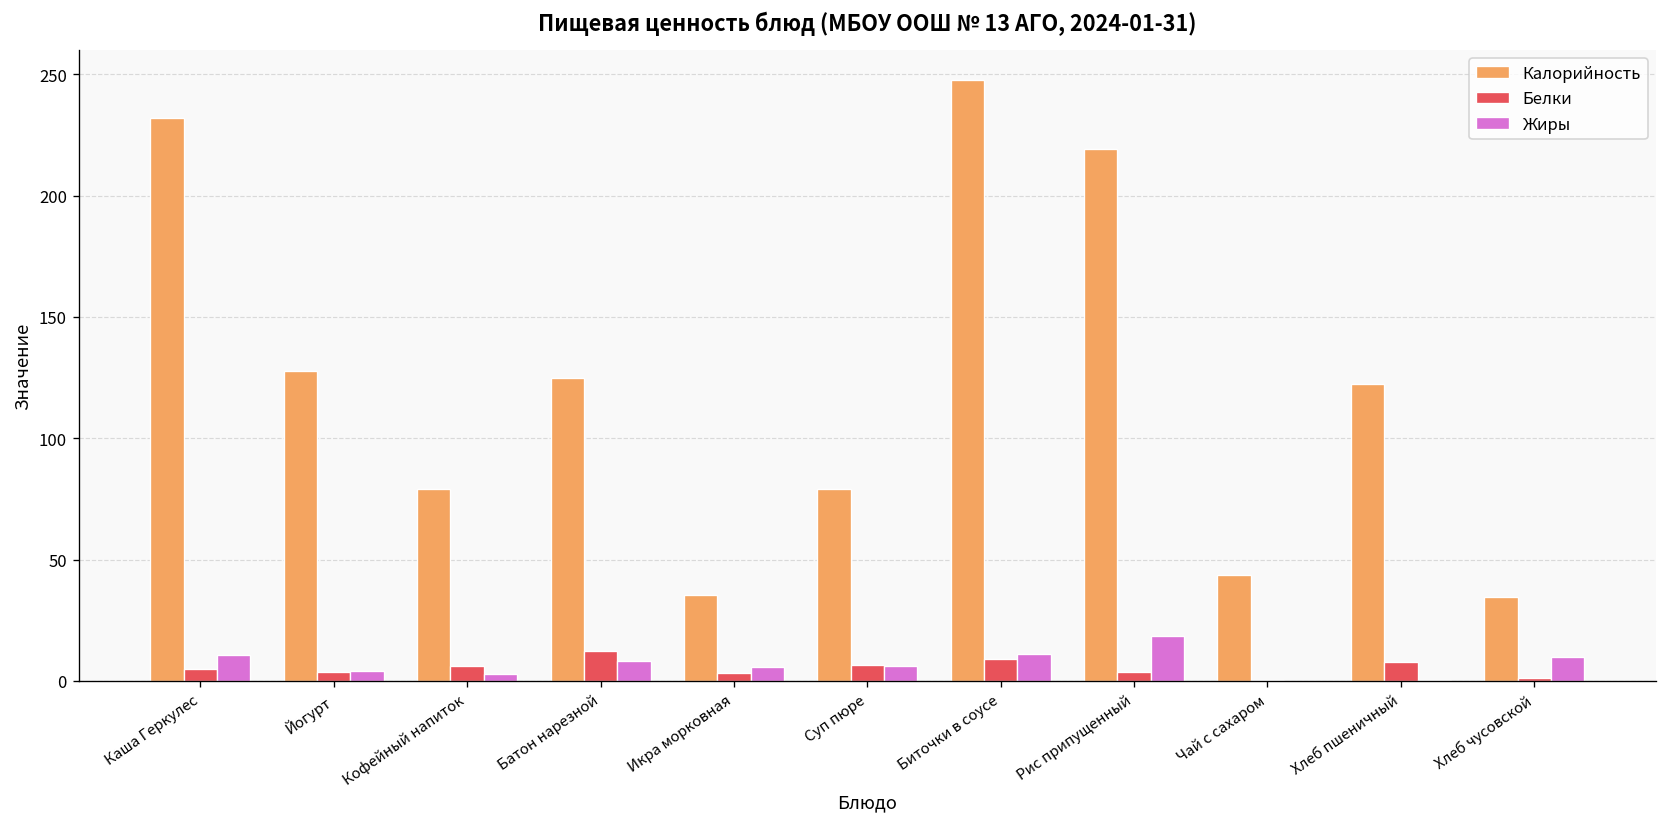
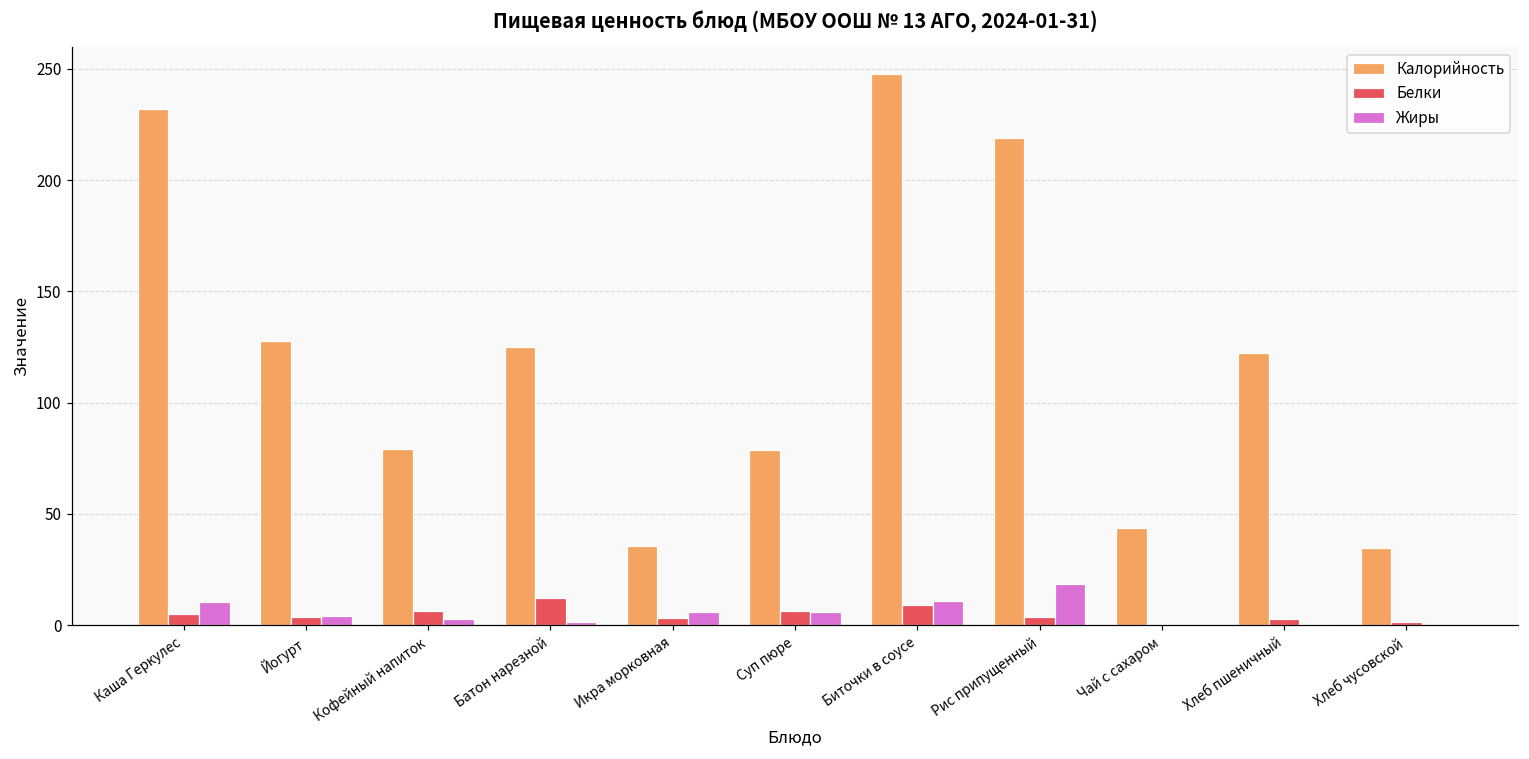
  {
    "Калорийность": {
      "Каша Геркулес": 232,
      "Йогурт": 128,
      "Кофейный напиток": 79,
      "Батон нарезной": 125,
      "Икра морковная": 36,
      "Суп пюре": 79,
      "Биточки в соусе": 248,
      "Рис припущенный": 219,
      "Чай с сахаром": 44,
      "Хлеб пшеничный": 122,
      "Хлеб чусовской": 35
    },
    "Белки": {
      "Каша Геркулес": 5,
      "Йогурт": 4,
      "Кофейный напиток": 6,
      "Батон нарезной": 12,
      "Икра морковная": 3,
      "Суп пюре": 6,
      "Биточки в соусе": 9,
      "Рис припущенный": 4,
-     "Хлеб пшеничный": 8,
+     "Хлеб пшеничный": 3,
      "Хлеб чусовской": 1
    },
    "Жиры": {
      "Каша Геркулес": 11,
      "Йогурт": 4,
      "Кофейный напиток": 3,
-     "Батон нарезной": 8,
+     "Батон нарезной": 2,
      "Икра морковная": 6,
      "Суп пюре": 6,
      "Биточки в соусе": 11,
      "Рис припущенный": 18,
      "Чай с сахаром": 0,
-     "Хлеб чусовской": 10
+     "Хлеб чусовской": 0
    }
  }
